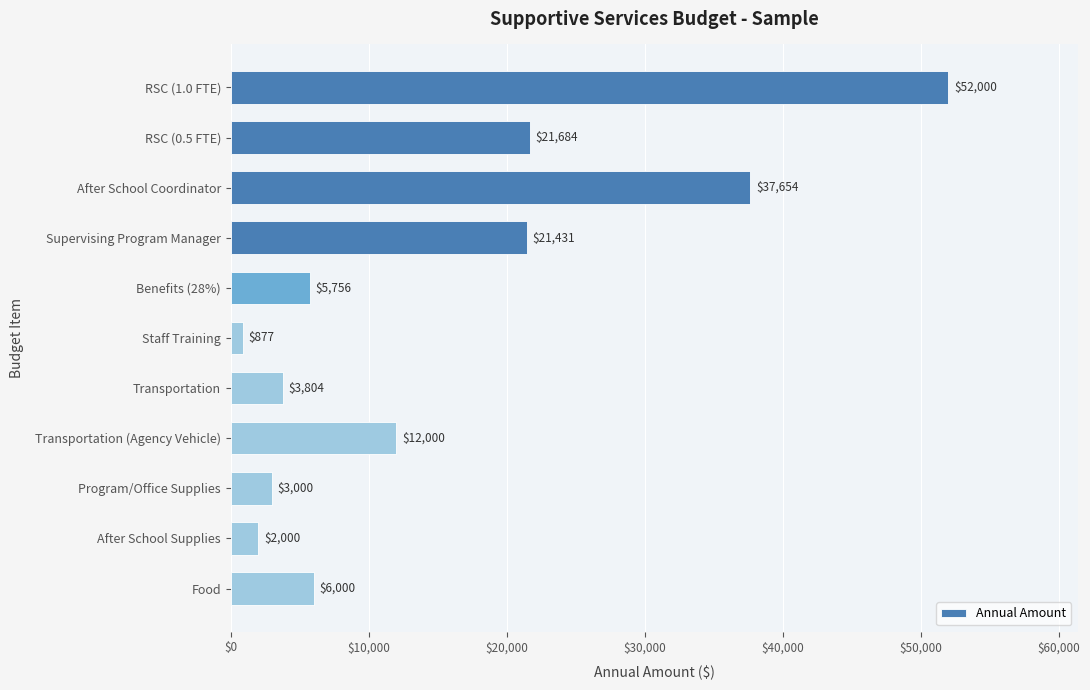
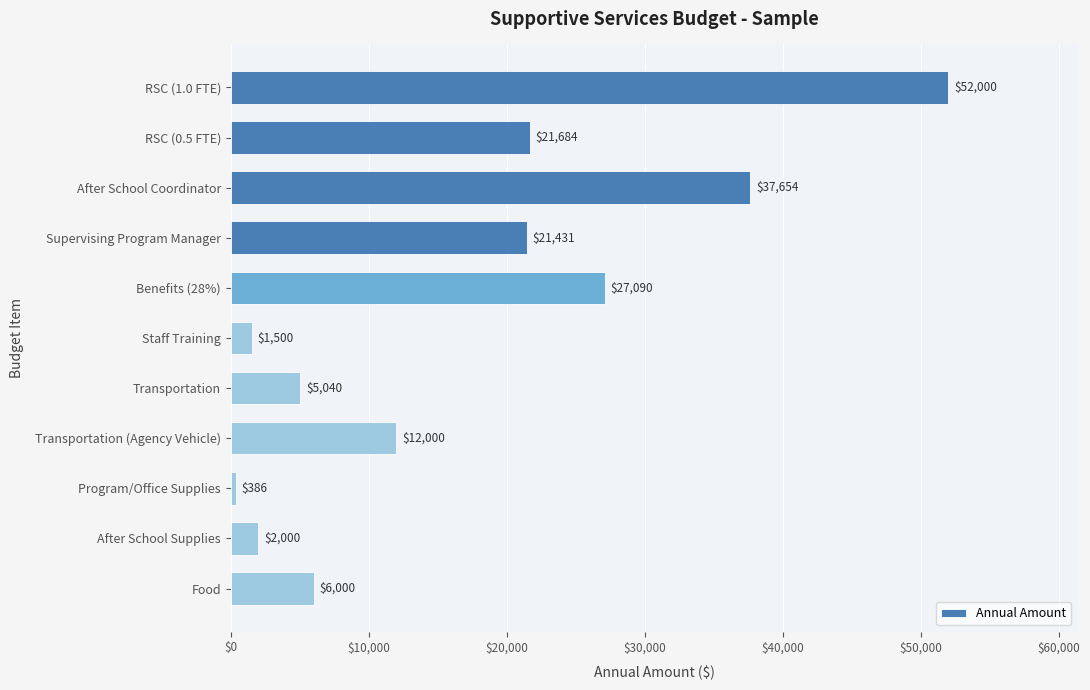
  {
    "RSC (1.0 FTE)": "$52,000",
    "RSC (0.5 FTE)": "$21,684",
    "After School Coordinator": "$37,654",
    "Supervising Program Manager": "$21,431",
-   "Benefits (28%)": "$5,756",
-   "Staff Training": "$877",
-   "Transportation": "$3,804",
+   "Benefits (28%)": "$27,090",
+   "Staff Training": "$1,500",
+   "Transportation": "$5,040",
    "Transportation (Agency Vehicle)": "$12,000",
-   "Program/Office Supplies": "$3,000",
+   "Program/Office Supplies": "$386",
    "After School Supplies": "$2,000",
    "Food": "$6,000"
  }
